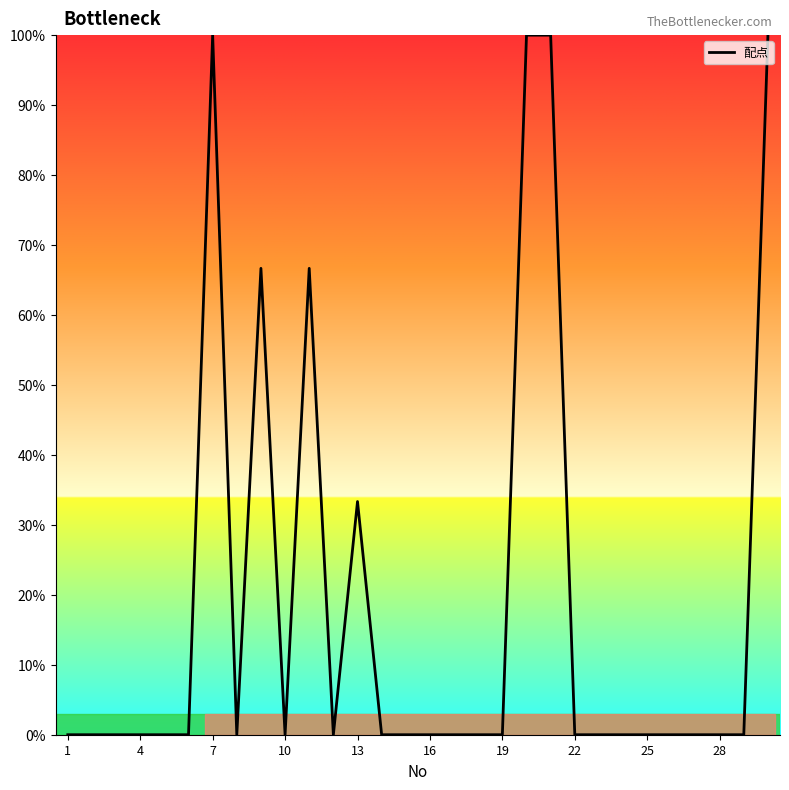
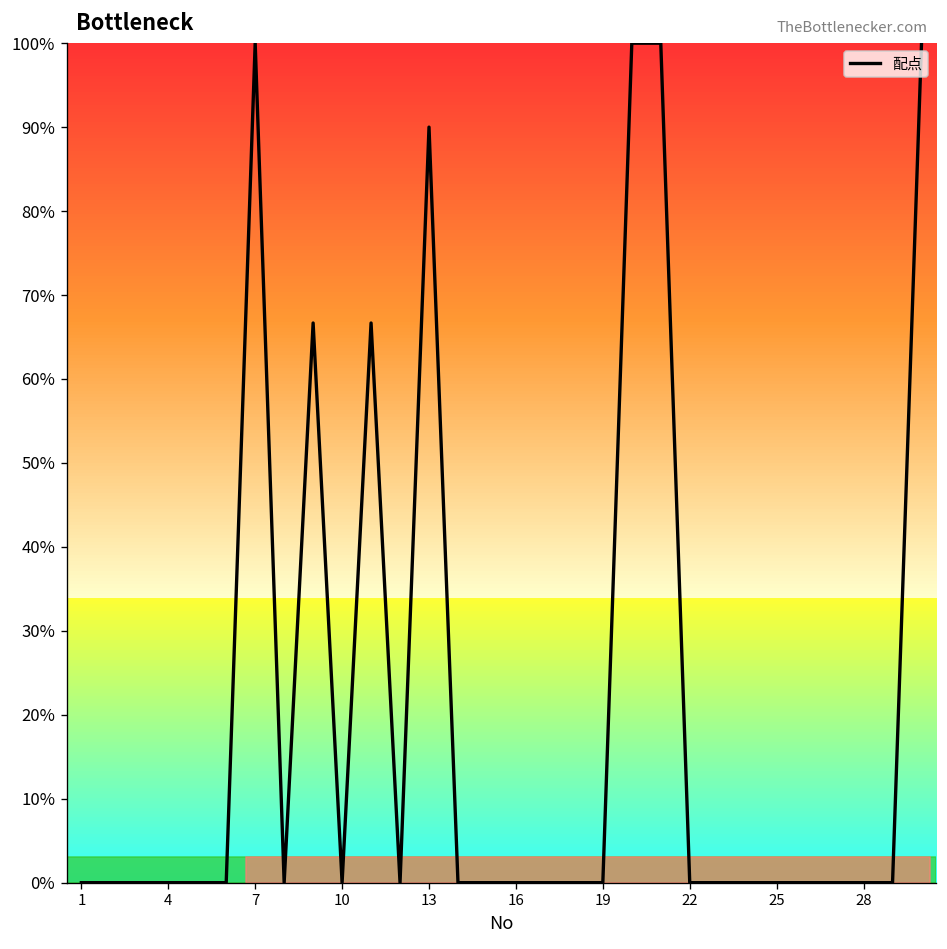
  {
    "7": "100%",
-   "13": "33%"
+   "13": "90%"
  }
